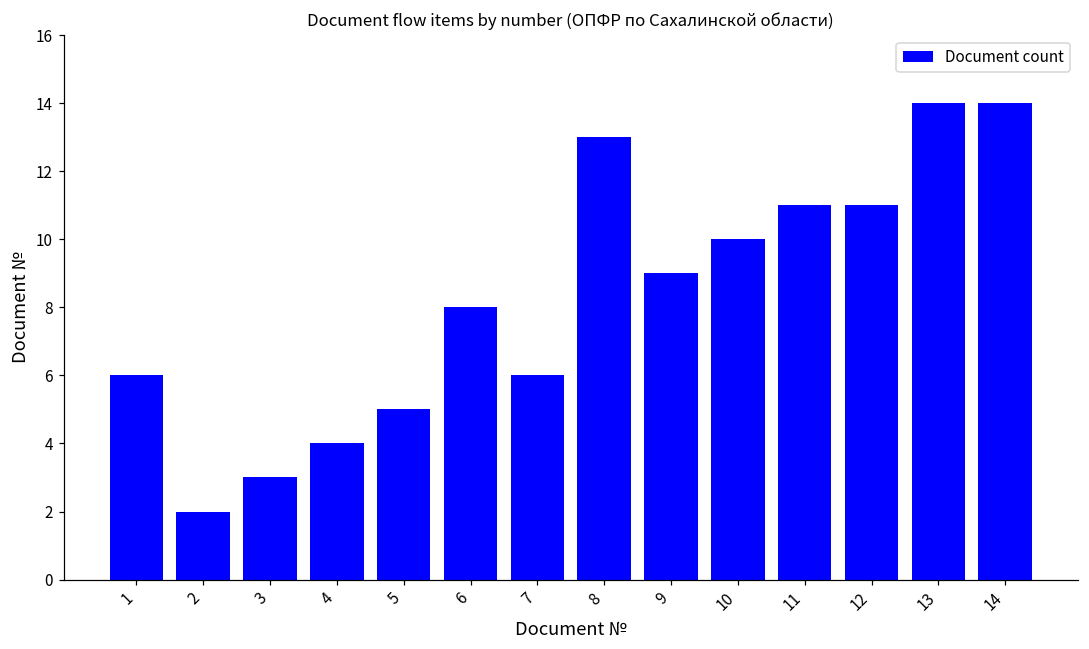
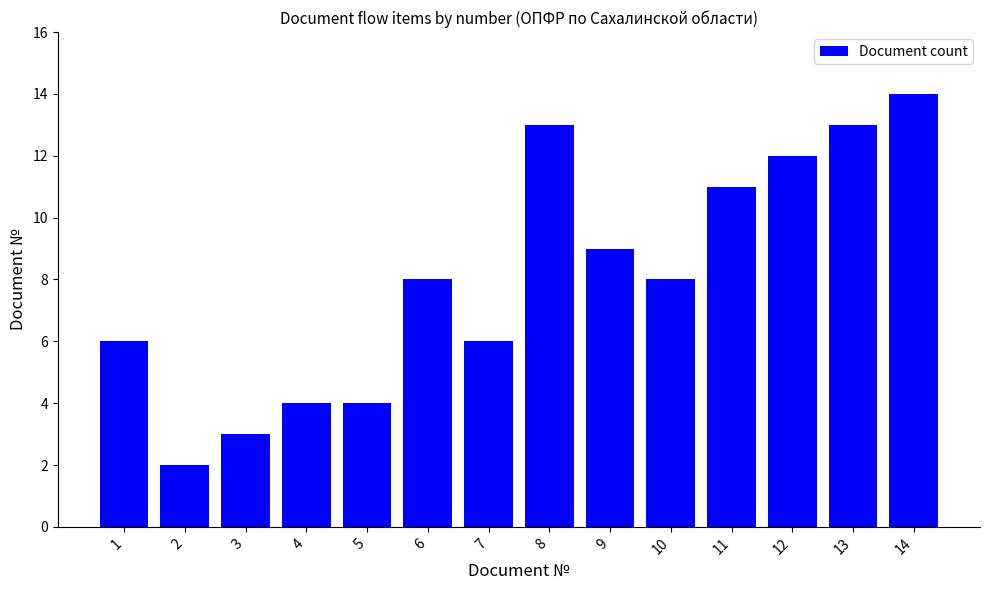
  {
    "1": 6,
    "2": 2,
    "3": 3,
    "4": 4,
-   "5": 5,
+   "5": 4,
    "6": 8,
    "7": 6,
    "8": 13,
    "9": 9,
-   "10": 10,
+   "10": 8,
    "11": 11,
-   "12": 11,
-   "13": 14,
+   "12": 12,
+   "13": 13,
    "14": 14
  }
